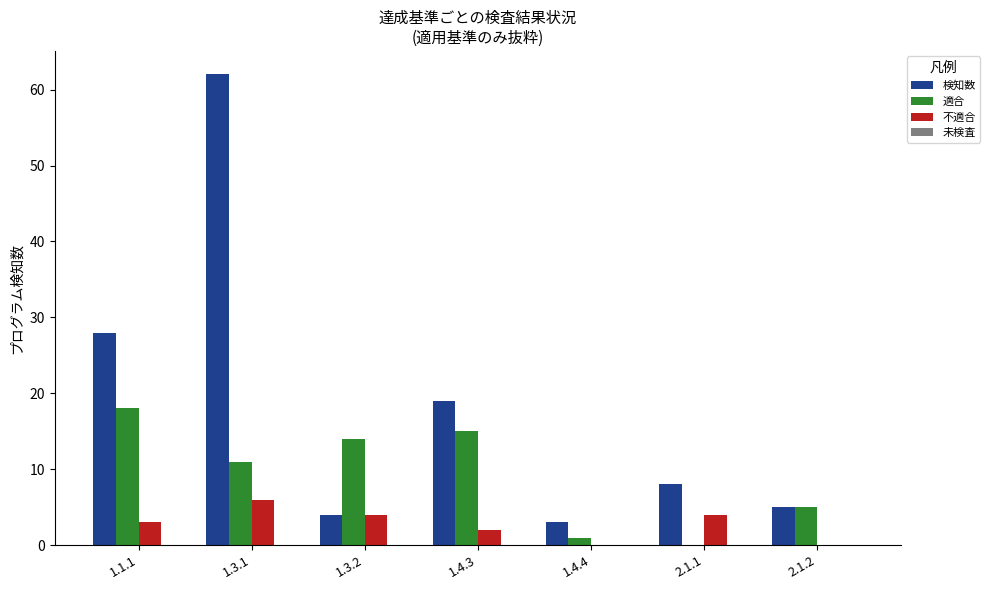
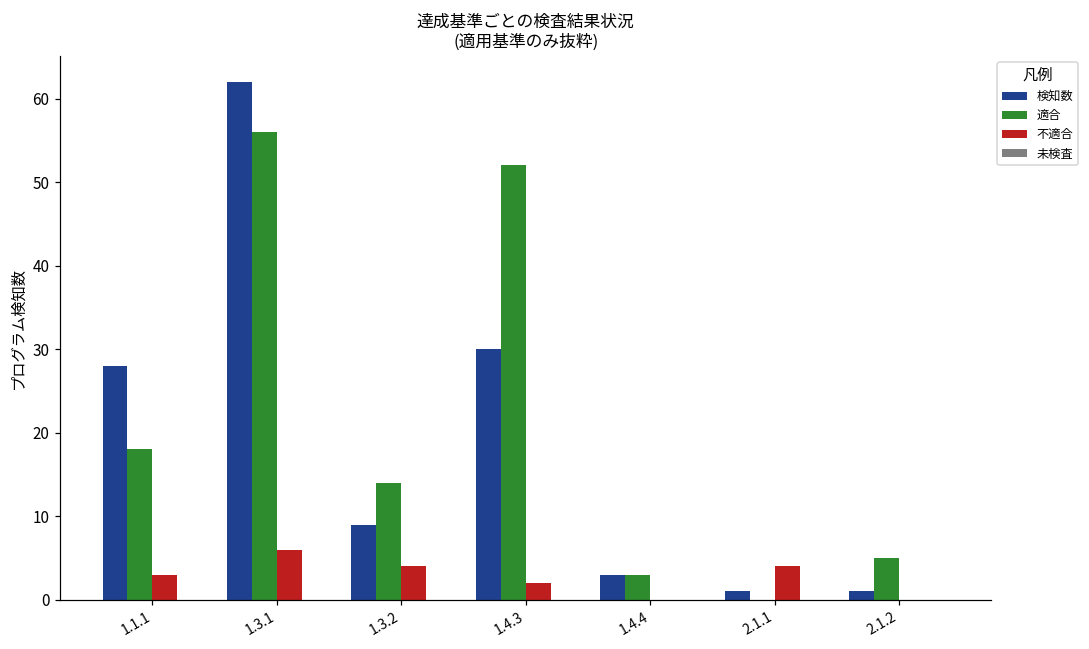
  {
    "検知数": {
      "1.1.1": 28,
      "1.3.1": 62,
-     "1.3.2": 4,
-     "1.4.3": 19,
+     "1.3.2": 9,
+     "1.4.3": 30,
      "1.4.4": 3,
-     "2.1.1": 8,
-     "2.1.2": 5
+     "2.1.1": 1,
+     "2.1.2": 1
    },
    "適合": {
      "1.1.1": 18,
-     "1.3.1": 11,
+     "1.3.1": 56,
      "1.3.2": 14,
-     "1.4.3": 15,
-     "1.4.4": 1,
+     "1.4.3": 52,
+     "1.4.4": 3,
      "2.1.1": 0,
      "2.1.2": 5
    },
    "不適合": {
      "1.1.1": 3,
      "1.3.1": 6,
      "1.3.2": 4,
      "1.4.3": 2,
      "1.4.4": 0,
      "2.1.1": 4,
      "2.1.2": 0
    },
    "未検査": {
      "1.1.1": 0,
      "1.3.1": 0,
      "1.3.2": 0,
      "1.4.3": 0,
      "1.4.4": 0,
      "2.1.1": 0,
      "2.1.2": 0
    }
  }
